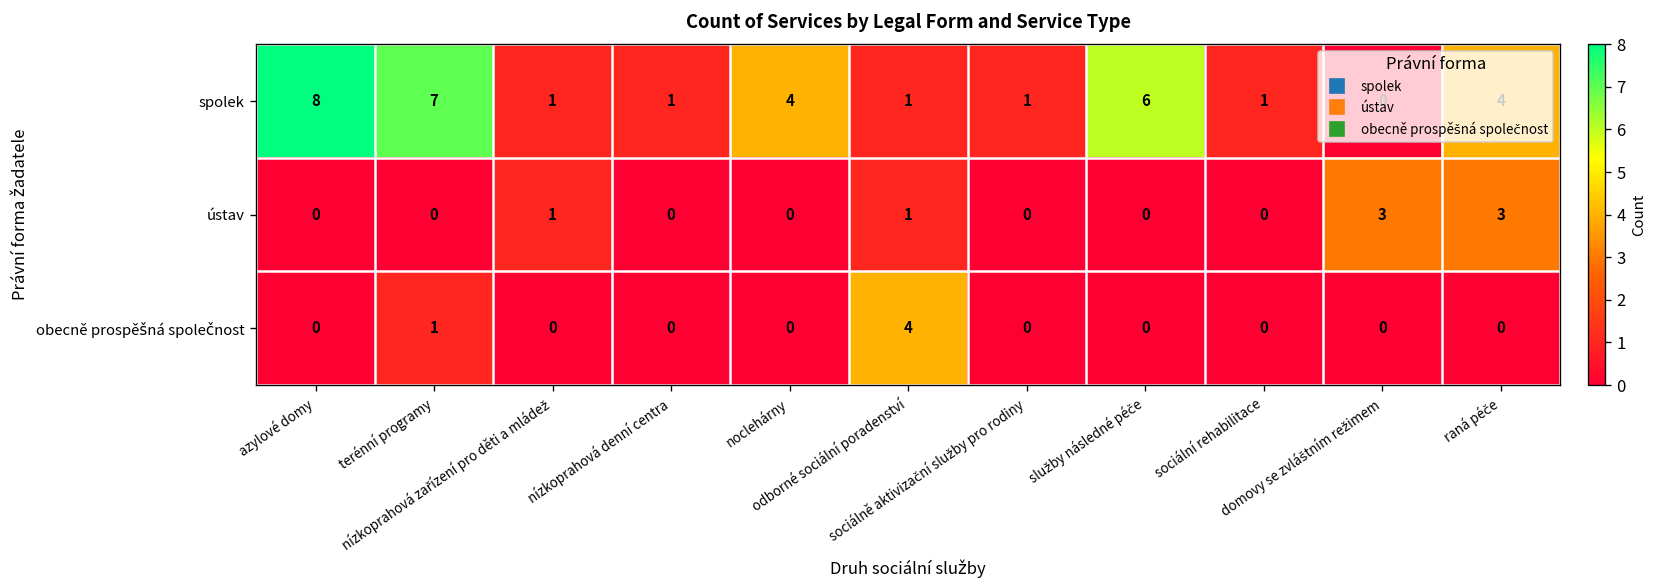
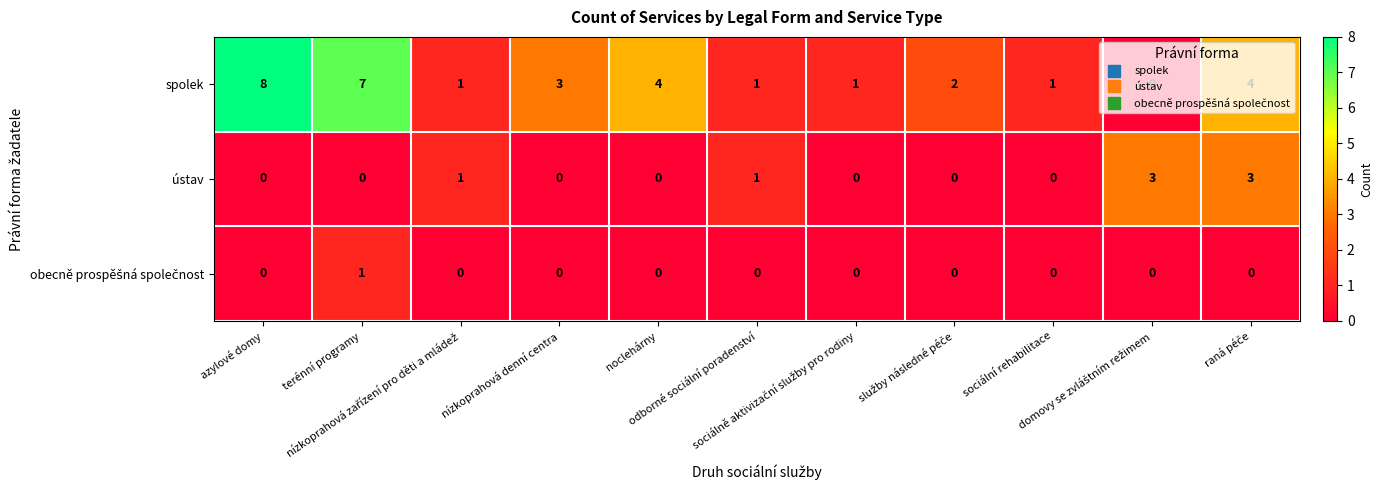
  {
    "spolek": {
      "azylové domy": 8,
      "terénní programy": 7,
      "nízkoprahová zařízení pro děti a mládež": 1,
-     "nízkoprahová denní centra": 1,
+     "nízkoprahová denní centra": 3,
      "noclehárny": 4,
      "odborné sociální poradenství": 1,
      "sociálně aktivizační služby pro rodiny": 1,
-     "služby následné péče": 6,
+     "služby následné péče": 2,
      "sociální rehabilitace": 1
    },
    "ústav": {
      "azylové domy": 0,
      "terénní programy": 0,
      "nízkoprahová zařízení pro děti a mládež": 1,
      "nízkoprahová denní centra": 0,
      "noclehárny": 0,
      "odborné sociální poradenství": 1,
      "sociálně aktivizační služby pro rodiny": 0,
      "služby následné péče": 0,
      "sociální rehabilitace": 0,
      "domovy se zvláštním režimem": 3,
      "raná péče": 3
    },
    "obecně prospěšná společnost": {
      "azylové domy": 0,
      "terénní programy": 1,
      "nízkoprahová zařízení pro děti a mládež": 0,
      "nízkoprahová denní centra": 0,
      "noclehárny": 0,
-     "odborné sociální poradenství": 4,
+     "odborné sociální poradenství": 0,
      "sociálně aktivizační služby pro rodiny": 0,
      "služby následné péče": 0,
      "sociální rehabilitace": 0,
      "domovy se zvláštním režimem": 0,
      "raná péče": 0
    }
  }
